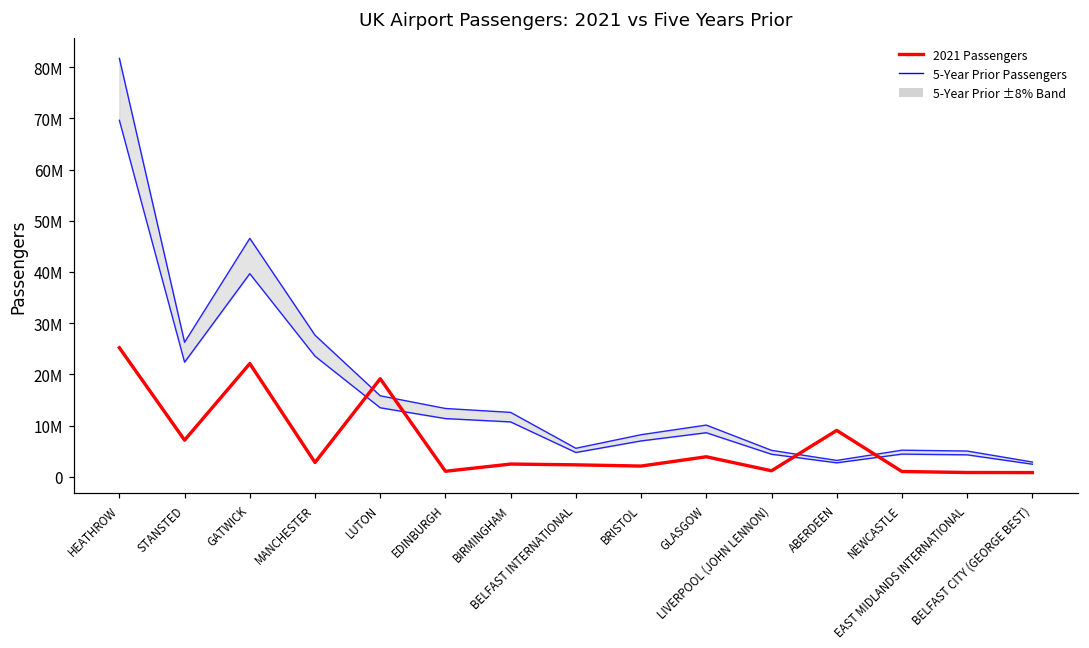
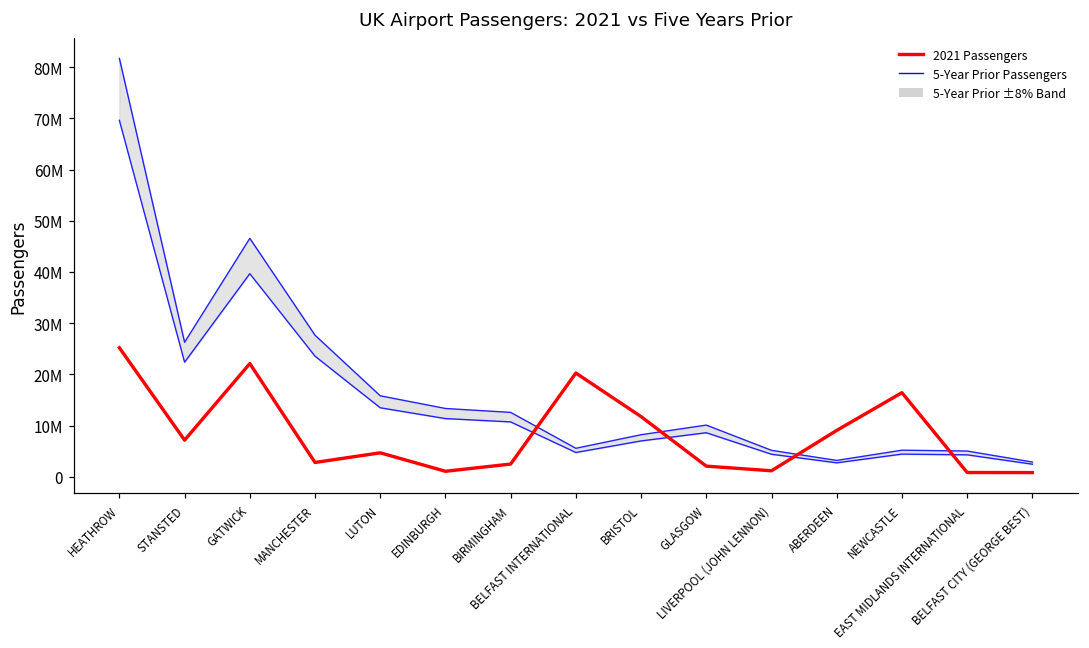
  {
    "2021 Passengers": {
      "HEATHROW": 25000000,
      "STANSTED": 7000000,
      "GATWICK": 22000000,
      "MANCHESTER": 3000000,
-     "LUTON": 19000000,
+     "LUTON": 5000000,
      "EDINBURGH": 1000000,
      "BIRMINGHAM": 2000000,
-     "BELFAST INTERNATIONAL": 2000000,
-     "BRISTOL": 2000000,
-     "GLASGOW": 4000000,
+     "BELFAST INTERNATIONAL": 20000000,
+     "BRISTOL": 12000000,
+     "GLASGOW": 2000000,
      "LIVERPOOL (JOHN LENNON)": 1000000,
      "ABERDEEN": 9000000,
-     "NEWCASTLE": 1000000,
+     "NEWCASTLE": 16000000,
      "EAST MIDLANDS INTERNATIONAL": 1000000,
      "BELFAST CITY (GEORGE BEST)": 1000000
    }
  }
